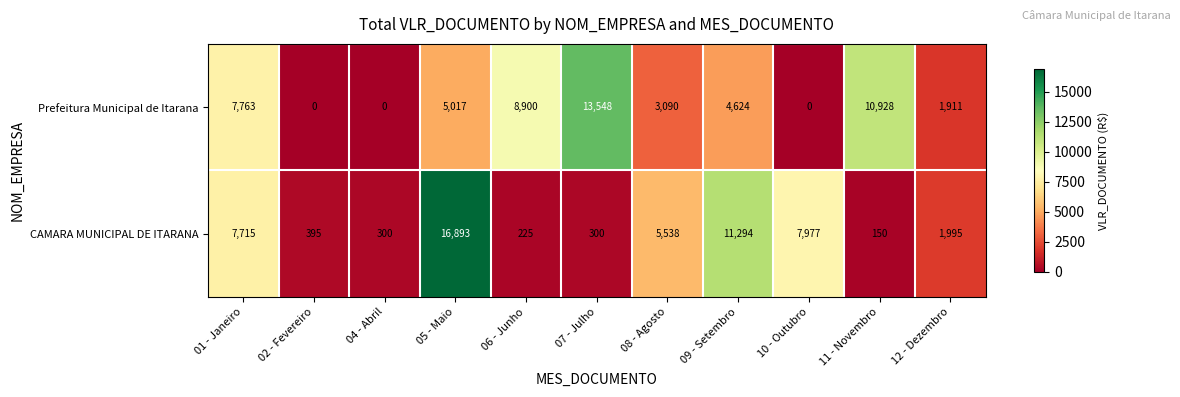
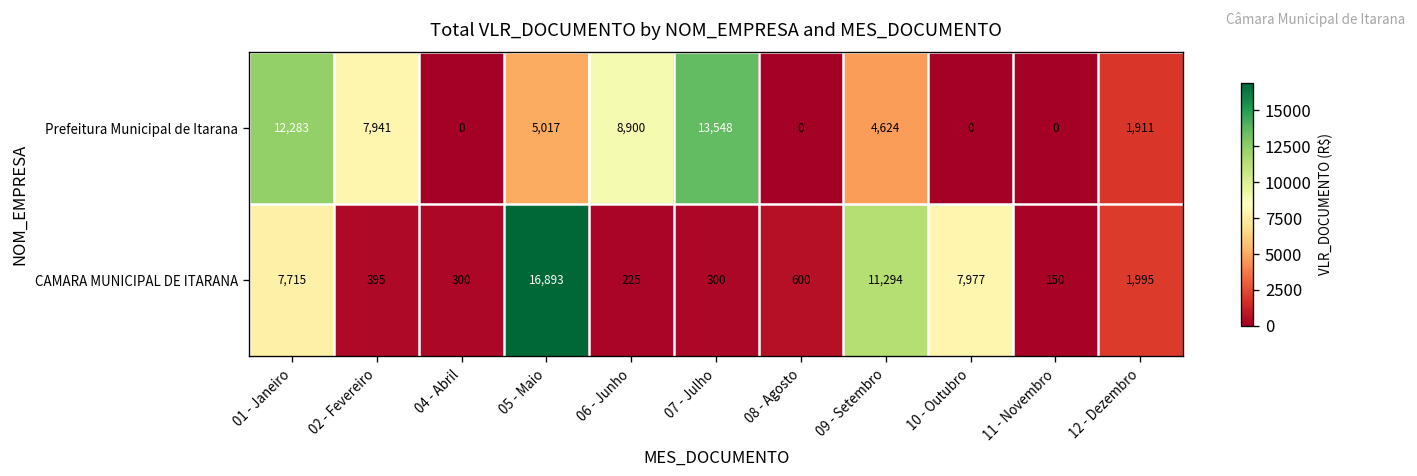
  {
    "Prefeitura Municipal de Itarana": {
-     "01 - Janeiro": "7,763",
-     "02 - Fevereiro": "0",
+     "01 - Janeiro": "12,283",
+     "02 - Fevereiro": "7,941",
      "04 - Abril": "0",
      "05 - Maio": "5,017",
      "06 - Junho": "8,900",
      "07 - Julho": "13,548",
-     "08 - Agosto": "3,090",
+     "08 - Agosto": "0",
      "09 - Setembro": "4,624",
      "10 - Outubro": "0",
-     "11 - Novembro": "10,928",
+     "11 - Novembro": "0",
      "12 - Dezembro": "1,911"
    },
    "CAMARA MUNICIPAL DE ITARANA": {
      "01 - Janeiro": "7,715",
      "02 - Fevereiro": "395",
      "04 - Abril": "300",
      "05 - Maio": "16,893",
      "06 - Junho": "225",
      "07 - Julho": "300",
-     "08 - Agosto": "5,538",
+     "08 - Agosto": "600",
      "09 - Setembro": "11,294",
      "10 - Outubro": "7,977",
      "11 - Novembro": "150",
      "12 - Dezembro": "1,995"
    }
  }
